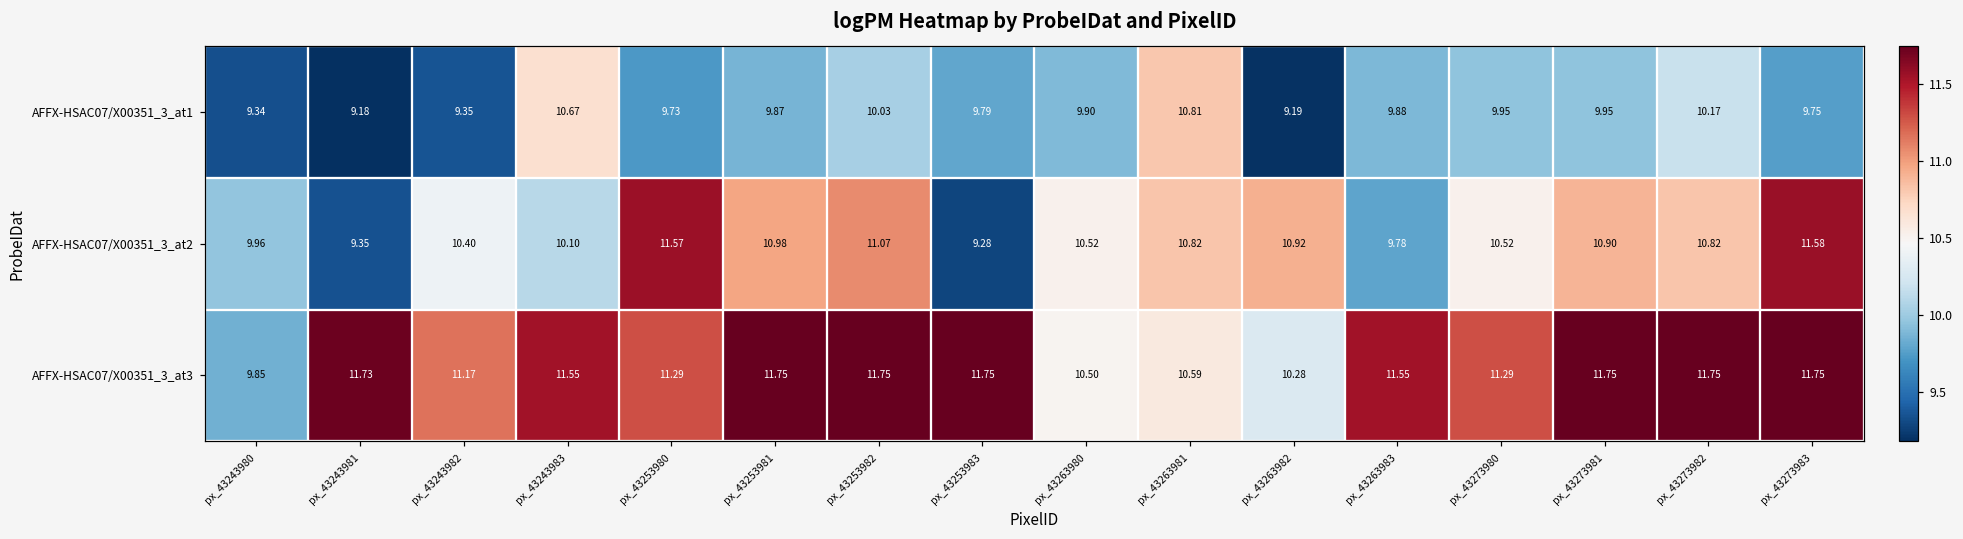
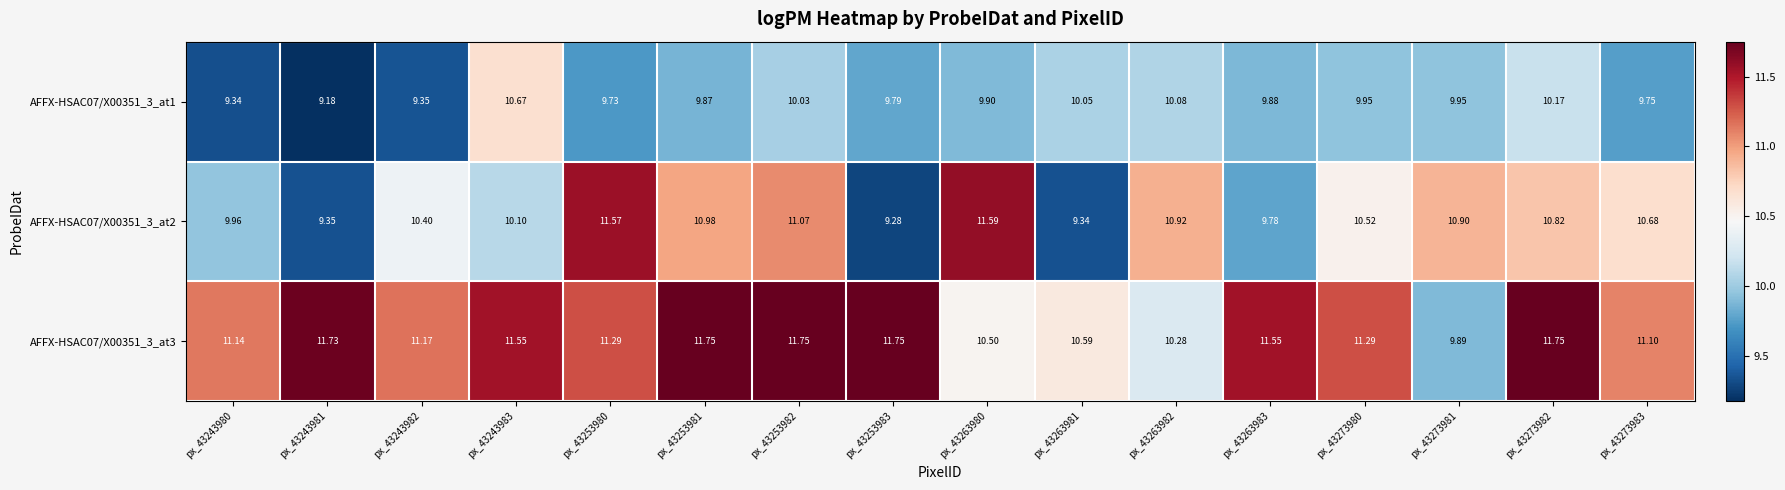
  {
    "AFFX-HSAC07/X00351_3_at1": {
      "px_43243980": 9.34,
      "px_43243981": 9.18,
      "px_43243982": 9.35,
      "px_43243983": 10.67,
      "px_43253980": 9.73,
      "px_43253981": 9.87,
      "px_43253982": 10.03,
      "px_43253983": 9.79,
      "px_43263980": 9.90,
-     "px_43263981": 10.81,
-     "px_43263982": 9.19,
+     "px_43263981": 10.05,
+     "px_43263982": 10.08,
      "px_43263983": 9.88,
      "px_43273980": 9.95,
      "px_43273981": 9.95,
      "px_43273982": 10.17,
      "px_43273983": 9.75
    },
    "AFFX-HSAC07/X00351_3_at2": {
      "px_43243980": 9.96,
      "px_43243981": 9.35,
      "px_43243982": 10.40,
      "px_43243983": 10.10,
      "px_43253980": 11.57,
      "px_43253981": 10.98,
      "px_43253982": 11.07,
      "px_43253983": 9.28,
-     "px_43263980": 10.52,
-     "px_43263981": 10.82,
+     "px_43263980": 11.59,
+     "px_43263981": 9.34,
      "px_43263982": 10.92,
      "px_43263983": 9.78,
      "px_43273980": 10.52,
      "px_43273981": 10.90,
      "px_43273982": 10.82,
-     "px_43273983": 11.58
+     "px_43273983": 10.68
    },
    "AFFX-HSAC07/X00351_3_at3": {
-     "px_43243980": 9.85,
+     "px_43243980": 11.14,
      "px_43243981": 11.73,
      "px_43243982": 11.17,
      "px_43243983": 11.55,
      "px_43253980": 11.29,
      "px_43253981": 11.75,
      "px_43253982": 11.75,
      "px_43253983": 11.75,
      "px_43263980": 10.50,
      "px_43263981": 10.59,
      "px_43263982": 10.28,
      "px_43263983": 11.55,
      "px_43273980": 11.29,
-     "px_43273981": 11.75,
+     "px_43273981": 9.89,
      "px_43273982": 11.75,
-     "px_43273983": 11.75
+     "px_43273983": 11.10
    }
  }
